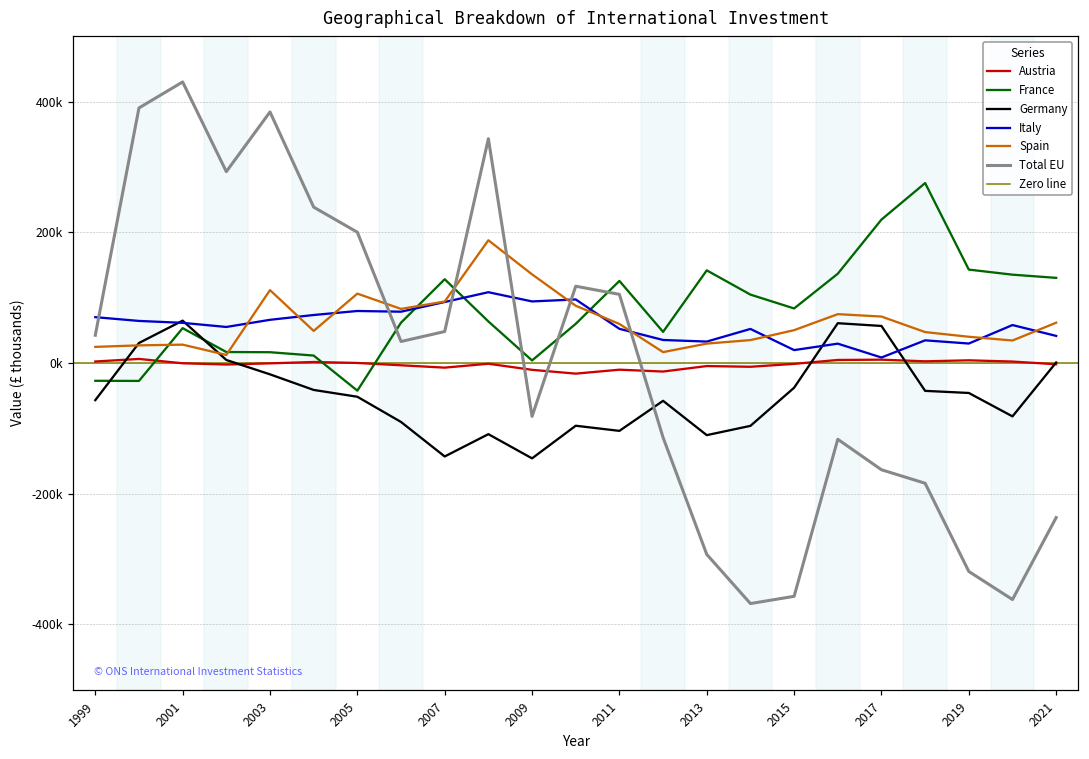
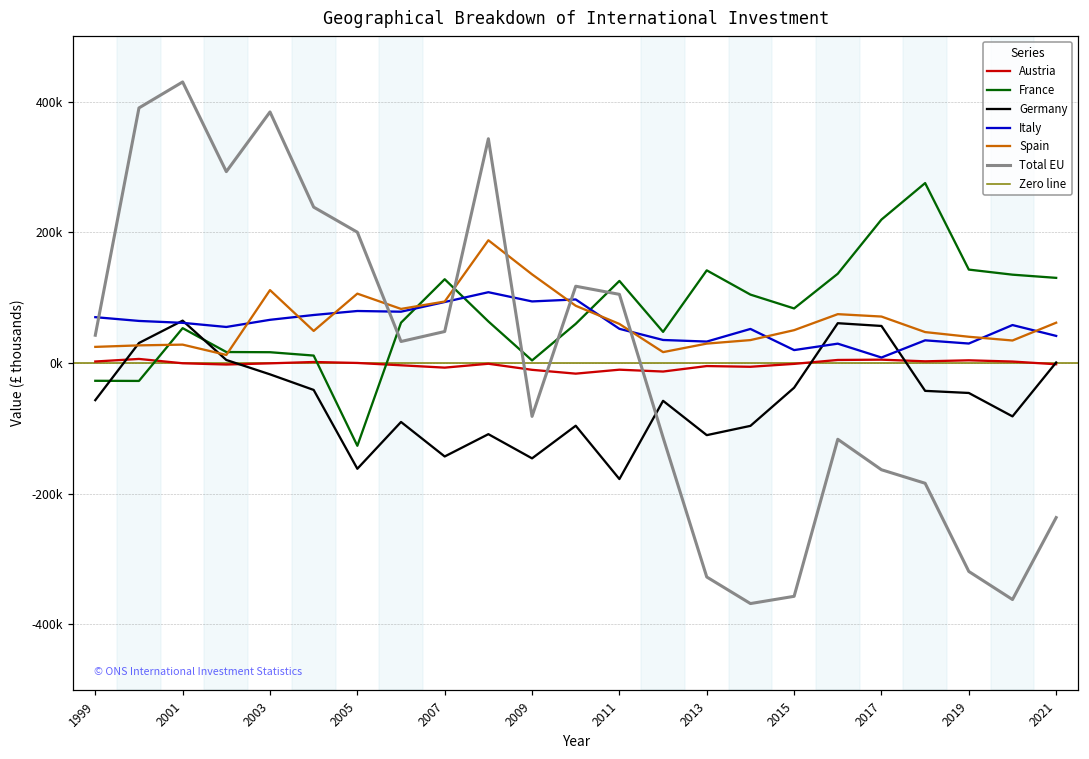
  {
    "Austria": {
      "1999": 0,
      "2001": 0,
      "2003": 0,
      "2005": 0,
      "2007": -10000,
      "2009": -10000,
      "2011": -10000,
      "2013": 0,
      "2015": 0,
      "2019": 0
    },
    "France": {
      "1999": -30000,
      "2001": 50000,
      "2003": 20000,
-     "2005": -40000,
+     "2005": -130000,
      "2007": 130000,
      "2009": 0,
      "2011": 130000,
      "2013": 140000,
      "2015": 80000,
      "2017": 220000,
      "2019": 140000,
      "2021": 130000
    },
    "Germany": {
      "1999": -60000,
      "2003": -20000,
-     "2005": -50000,
+     "2005": -160000,
      "2007": -140000,
      "2009": -150000,
-     "2011": -100000,
+     "2011": -180000,
      "2013": -110000,
      "2015": -40000,
      "2017": 60000,
      "2019": -50000
    },
    "Italy": {
      "1999": 70000,
      "2003": 70000,
      "2005": 80000,
      "2009": 90000,
      "2011": 50000,
      "2015": 20000,
      "2019": 30000,
      "2021": 40000
    },
    "Spain": {
      "1999": 20000,
      "2001": 30000,
      "2003": 110000,
      "2005": 110000,
      "2009": 140000,
      "2011": 60000,
      "2015": 50000,
      "2017": 70000,
      "2019": 40000,
      "2021": 60000
    },
    "Total EU": {
      "1999": 40000,
      "2001": 430000,
      "2003": 380000,
      "2005": 200000,
      "2007": 50000,
      "2009": -80000,
      "2011": 110000,
-     "2013": -290000,
+     "2013": -330000,
      "2015": -360000,
      "2017": -160000,
      "2019": -320000,
      "2021": -240000
    }
  }
